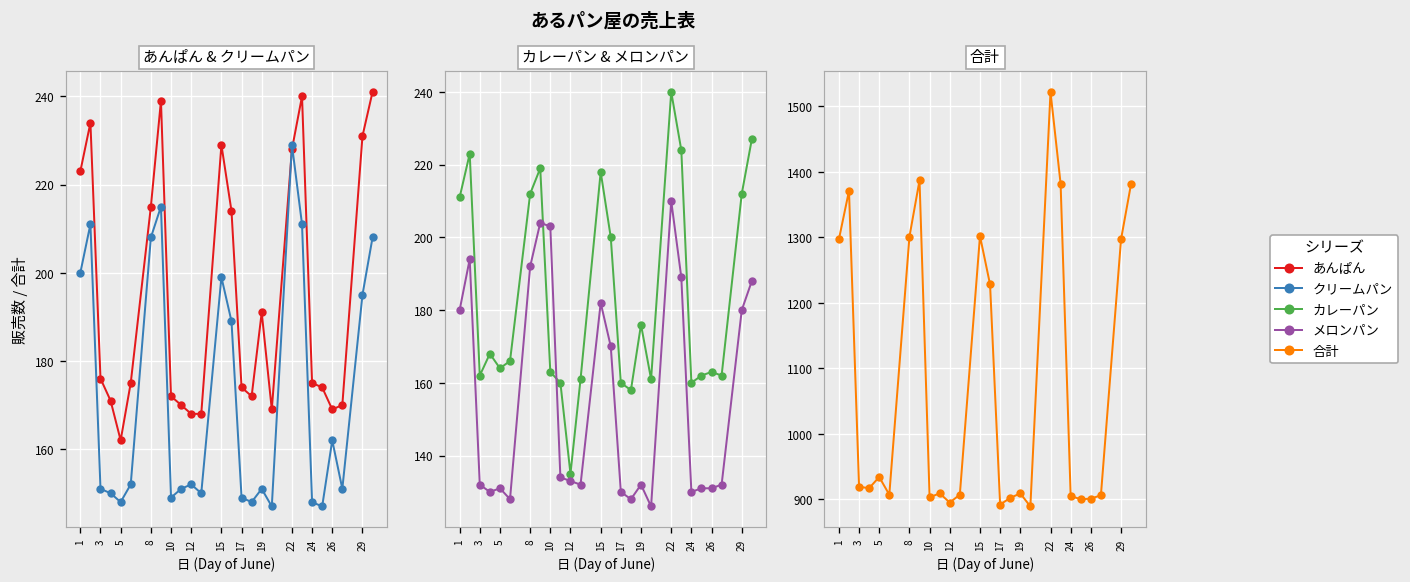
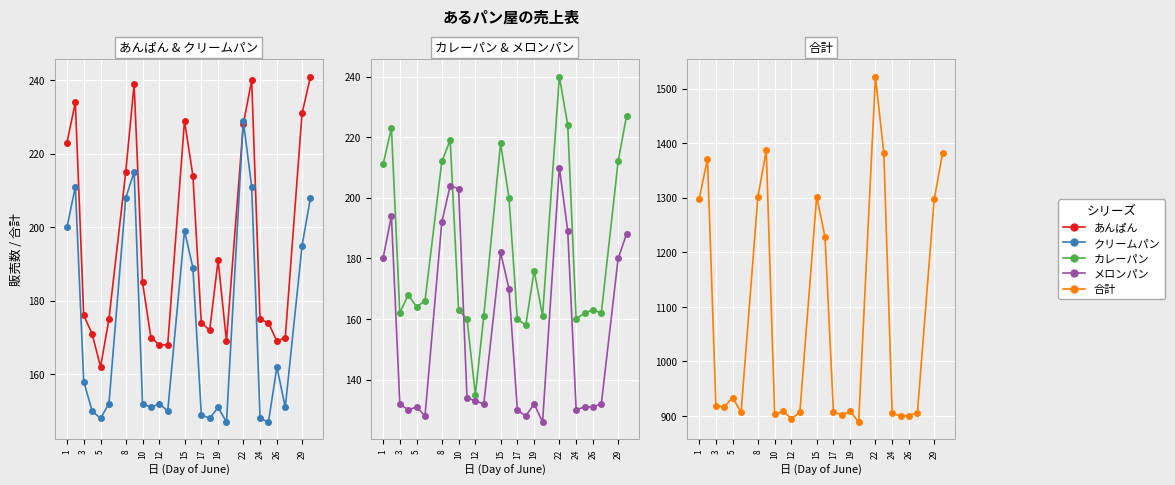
  {
    "あんぱん & クリームパン": {
      "あんぱん": {
        "1": 223,
        "3": 176,
        "5": 162,
        "8": 215,
-       "10": 172,
+       "10": 185,
        "12": 168,
        "15": 229,
        "17": 174,
        "19": 191,
        "22": 228,
        "24": 175,
        "26": 169,
        "29": 231
      },
      "クリームパン": {
        "1": 200,
-       "3": 151,
+       "3": 158,
        "5": 148,
        "8": 208,
-       "10": 149,
+       "10": 152,
        "12": 152,
        "15": 199,
        "17": 149,
        "19": 151,
        "22": 229,
        "24": 148,
        "26": 162,
        "29": 195
      }
    },
    "カレーパン & メロンパン": {
      "カレーパン": {
        "1": 211,
        "3": 162,
        "5": 164,
        "8": 212,
        "10": 163,
        "12": 135,
        "15": 218,
        "17": 160,
        "19": 176,
        "22": 240,
        "24": 160,
        "26": 163,
        "29": 212
      },
      "メロンパン": {
        "1": 180,
        "3": 132,
        "5": 131,
        "8": 192,
        "10": 203,
        "12": 133,
        "15": 182,
        "17": 130,
        "19": 132,
        "22": 210,
        "24": 130,
        "26": 131,
        "29": 180
      }
    },
    "合計": {
      "1": 1300,
      "3": 920,
      "5": 930,
      "8": 1300,
      "10": 900,
      "12": 900,
      "15": 1300,
-     "17": 890,
+     "17": 910,
      "19": 910,
      "22": 1520,
      "24": 910,
      "26": 900,
      "29": 1300
    }
  }
